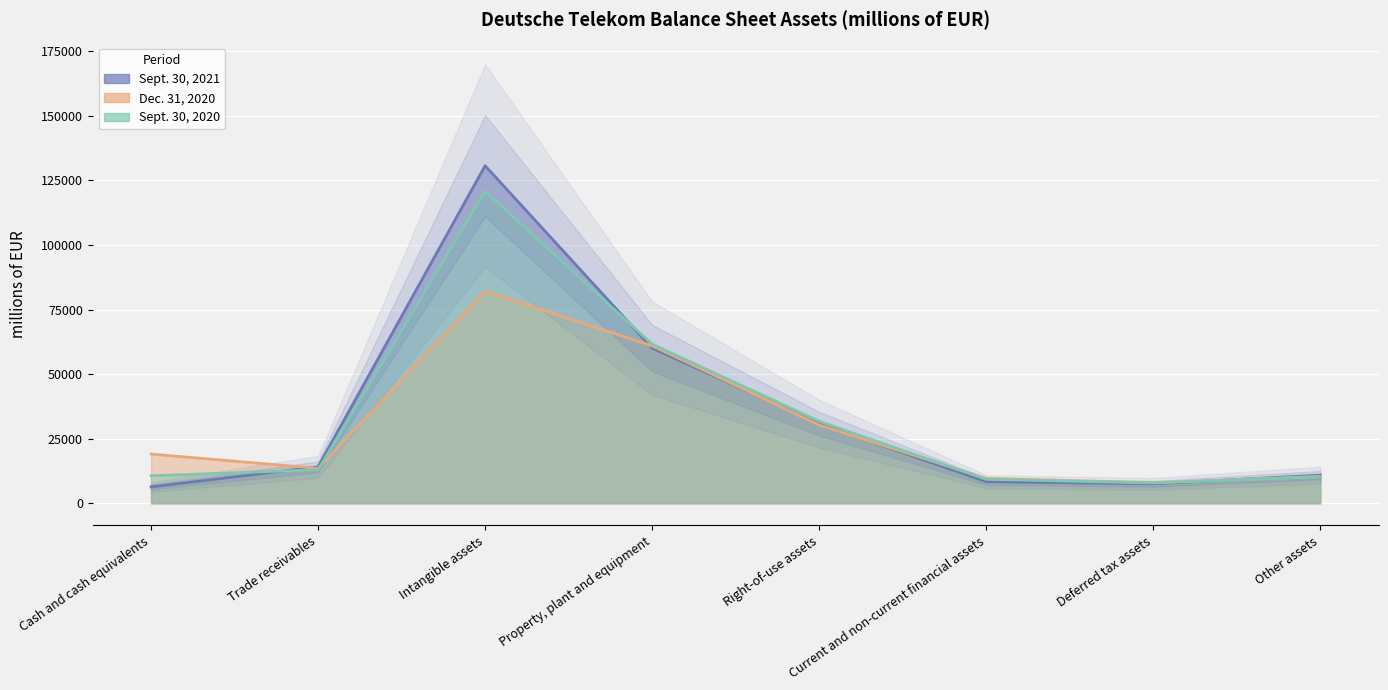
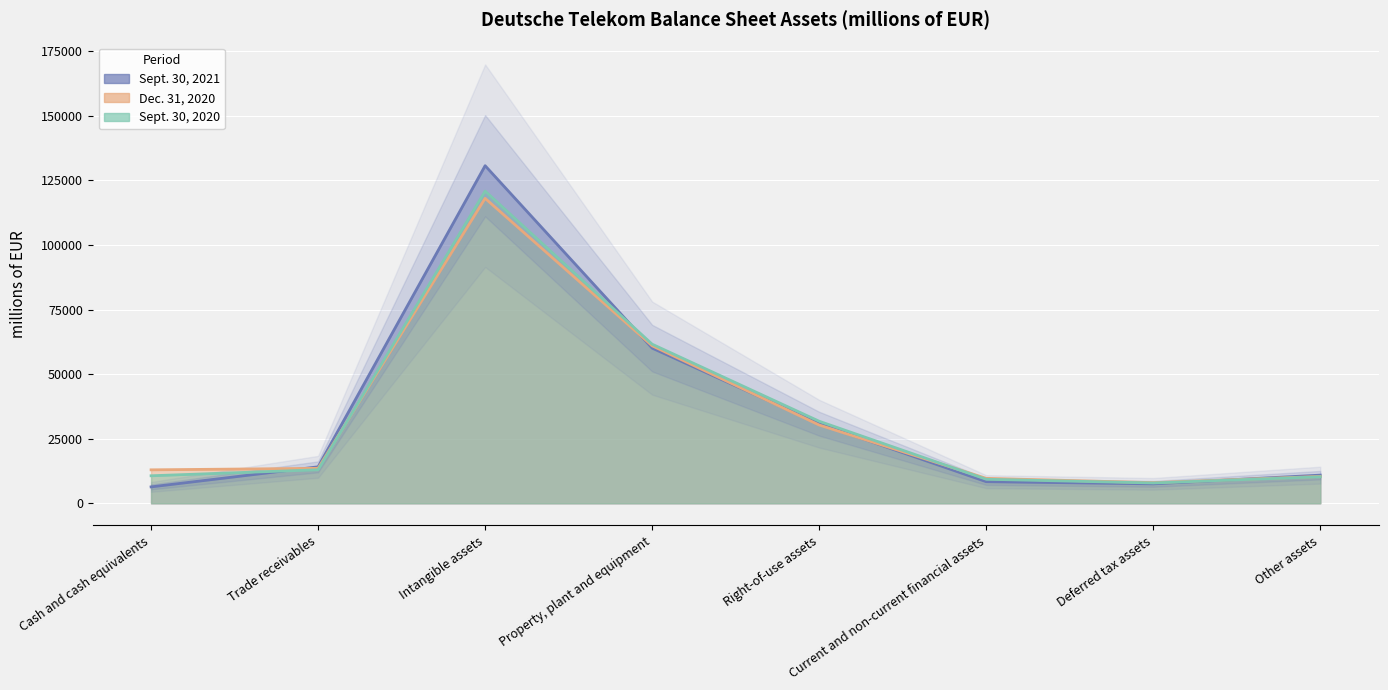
  {
    "Dec. 31, 2020": {
-     "Cash and cash equivalents": 19000,
-     "Intangible assets": 82000
+     "Cash and cash equivalents": 13000,
+     "Intangible assets": 118000
    }
  }
